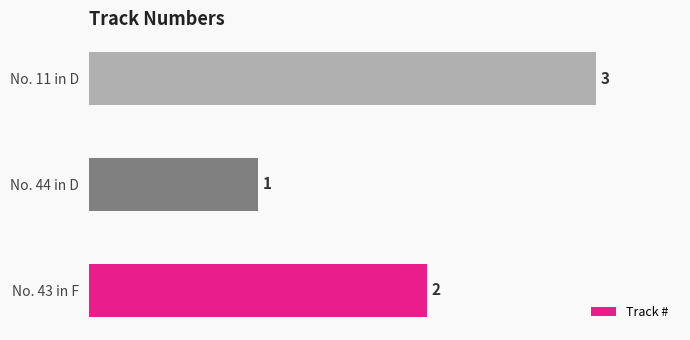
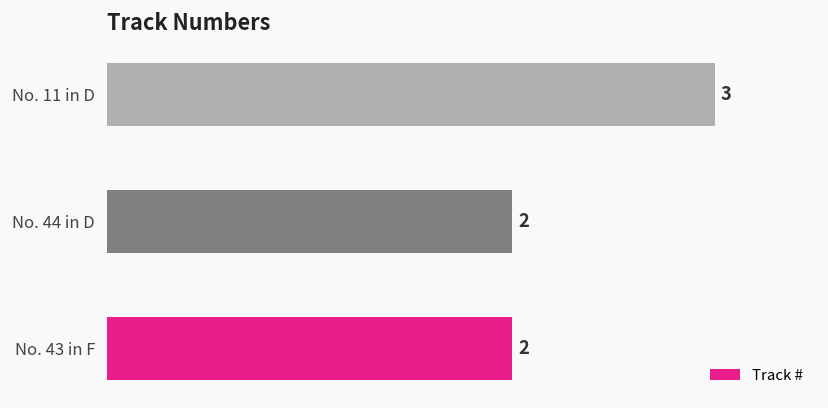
  {
    "No. 11 in D": 3,
-   "No. 44 in D": 1,
+   "No. 44 in D": 2,
    "No. 43 in F": 2
  }
